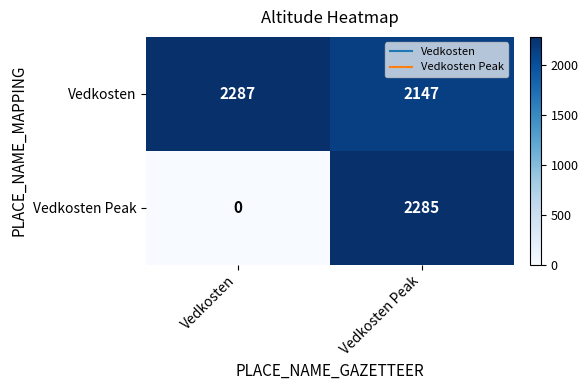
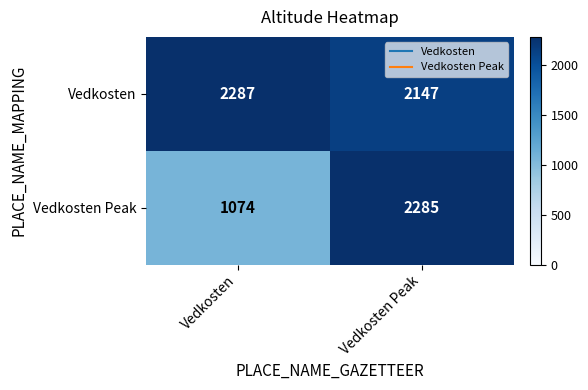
  {
    "Vedkosten": {
      "Vedkosten": 2287,
      "Vedkosten Peak": 2147
    },
    "Vedkosten Peak": {
-     "Vedkosten": 0,
+     "Vedkosten": 1074,
      "Vedkosten Peak": 2285
    }
  }
